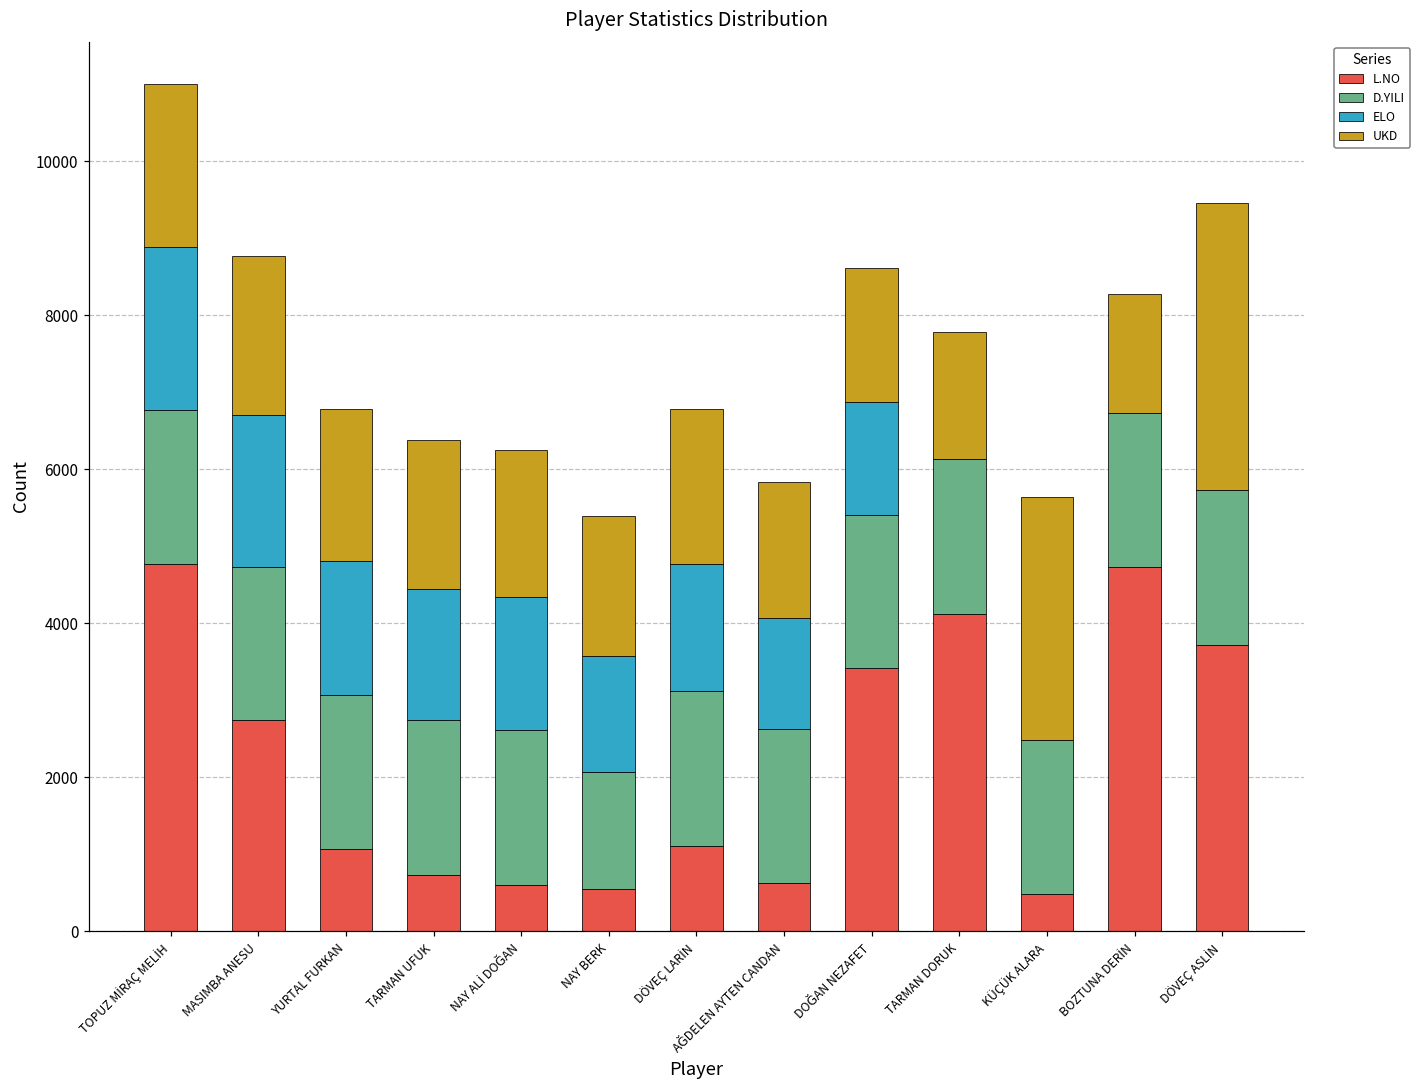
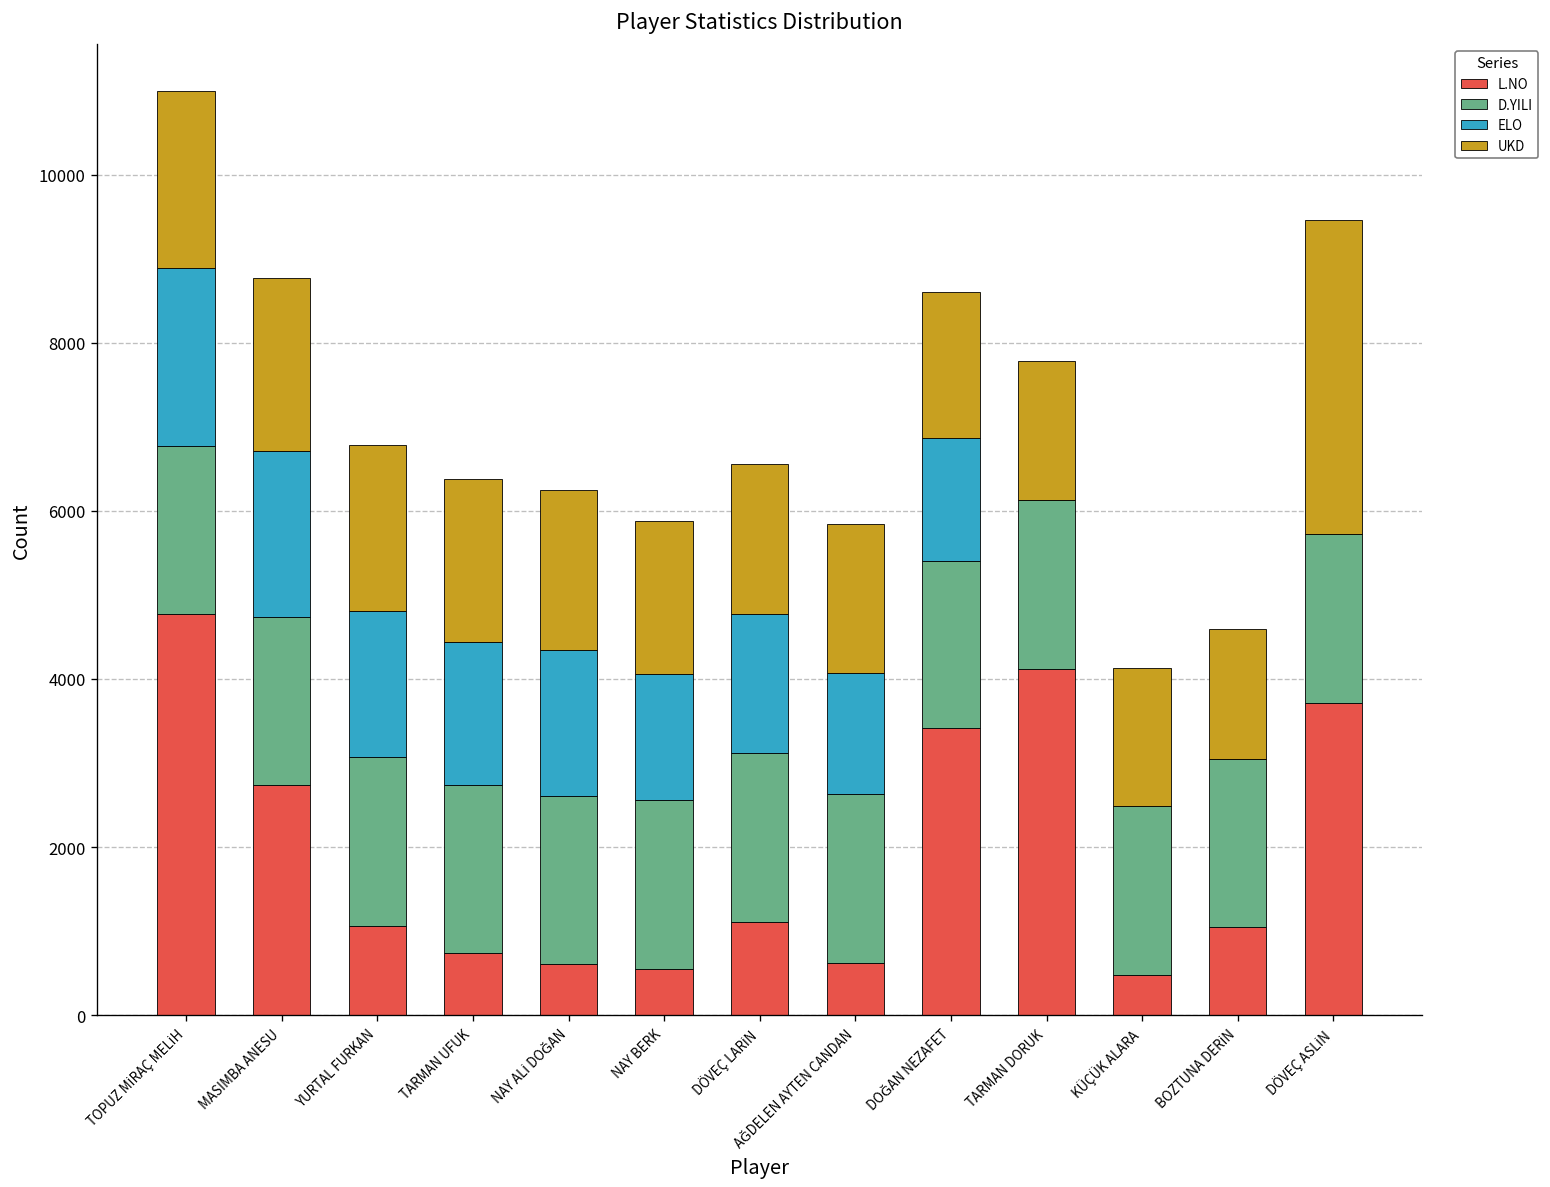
  {
    "L.NO": {
      "TOPUZ MİRAÇ MELİH": 4800,
      "MASIMBA ANESU": 2700,
      "YURTAL FURKAN": 1100,
      "TARMAN UFUK": 700,
      "NAY ALİ DOĞAN": 600,
      "NAY BERK": 600,
      "DÖVEÇ LARİN": 1100,
      "AĞDELEN AYTEN CANDAN": 600,
      "DOĞAN NEZAFET": 3400,
      "TARMAN DORUK": 4100,
      "KÜÇÜK ALARA": 500,
-     "BOZTUNA DERİN": 4700,
+     "BOZTUNA DERİN": 1000,
      "DÖVEÇ ASLİN": 3700
    },
    "D.YILI": {
      "TOPUZ MİRAÇ MELİH": 2000,
      "MASIMBA ANESU": 2000,
      "YURTAL FURKAN": 2000,
      "TARMAN UFUK": 2000,
      "NAY ALİ DOĞAN": 2000,
-     "NAY BERK": 1500,
+     "NAY BERK": 2000,
      "DÖVEÇ LARİN": 2000,
      "AĞDELEN AYTEN CANDAN": 2000,
      "DOĞAN NEZAFET": 2000,
      "TARMAN DORUK": 2000,
      "KÜÇÜK ALARA": 2000,
      "BOZTUNA DERİN": 2000,
      "DÖVEÇ ASLİN": 2000
    },
    "ELO": {
      "TOPUZ MİRAÇ MELİH": 2100,
      "MASIMBA ANESU": 2000,
      "YURTAL FURKAN": 1700,
      "TARMAN UFUK": 1700,
      "NAY ALİ DOĞAN": 1700,
      "NAY BERK": 1500,
      "DÖVEÇ LARİN": 1700,
      "AĞDELEN AYTEN CANDAN": 1400,
      "DOĞAN NEZAFET": 1500,
      "TARMAN DORUK": 0,
      "KÜÇÜK ALARA": 0,
      "BOZTUNA DERİN": 0,
      "DÖVEÇ ASLİN": 0
    },
    "UKD": {
      "TOPUZ MİRAÇ MELİH": 2100,
      "MASIMBA ANESU": 2100,
      "YURTAL FURKAN": 2000,
      "TARMAN UFUK": 1900,
      "NAY ALİ DOĞAN": 1900,
      "NAY BERK": 1800,
-     "DÖVEÇ LARİN": 2000,
+     "DÖVEÇ LARİN": 1800,
      "AĞDELEN AYTEN CANDAN": 1800,
      "DOĞAN NEZAFET": 1700,
      "TARMAN DORUK": 1600,
-     "KÜÇÜK ALARA": 3100,
+     "KÜÇÜK ALARA": 1600,
      "BOZTUNA DERİN": 1500,
      "DÖVEÇ ASLİN": 3700
    }
  }
